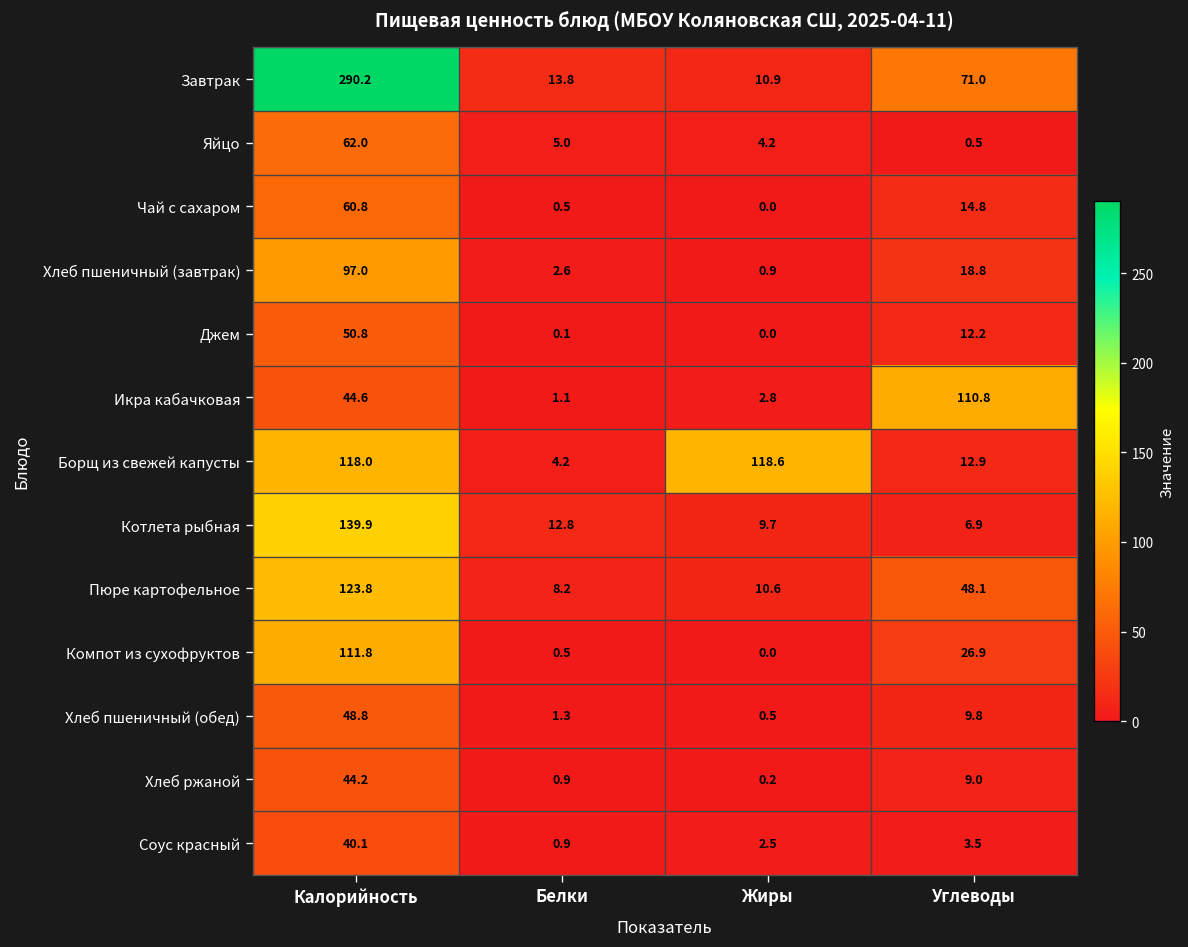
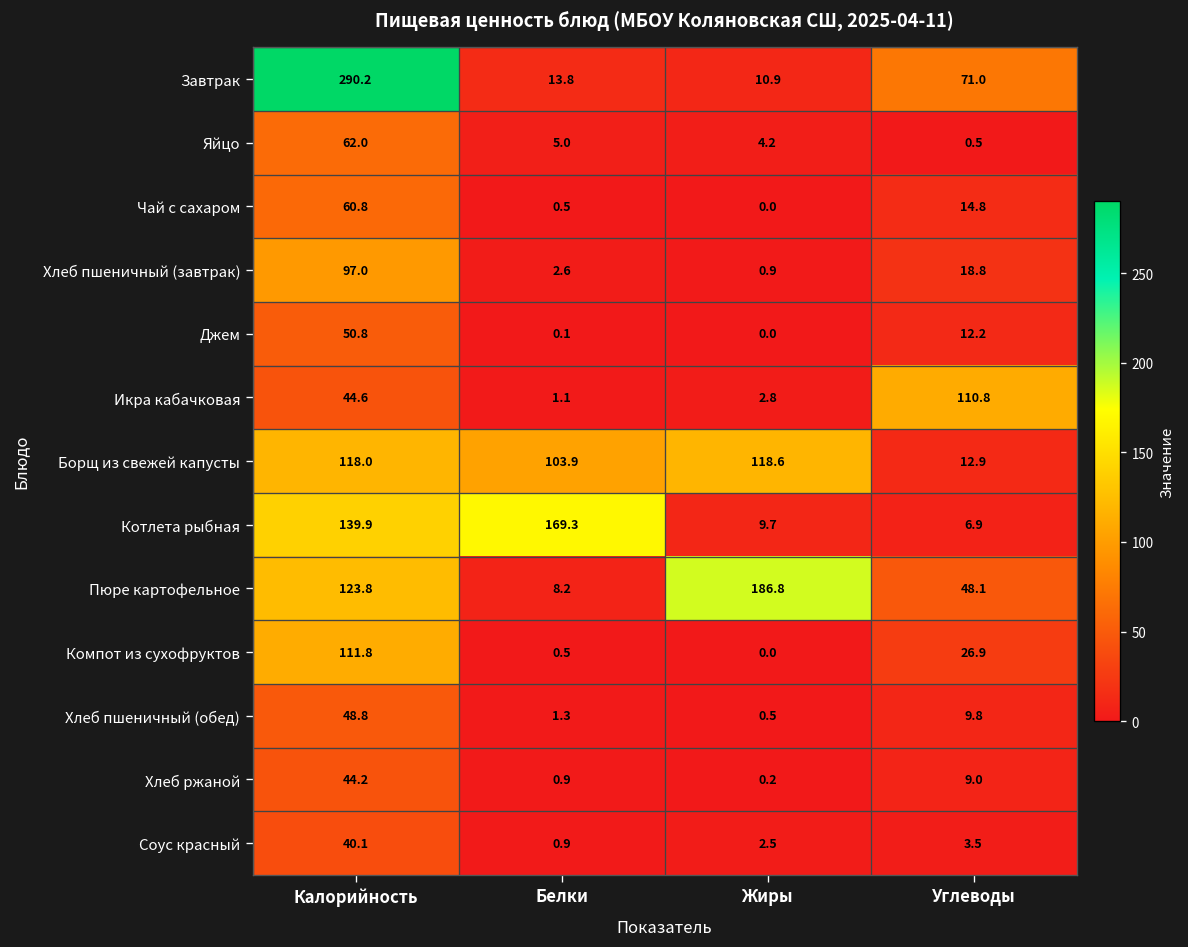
  {
    "Завтрак": {
      "Калорийность": 290.2,
      "Белки": 13.8,
      "Жиры": 10.9,
      "Углеводы": 71.0
    },
    "Яйцо": {
      "Калорийность": 62.0,
      "Белки": 5.0,
      "Жиры": 4.2,
      "Углеводы": 0.5
    },
    "Чай с сахаром": {
      "Калорийность": 60.8,
      "Белки": 0.5,
      "Жиры": 0.0,
      "Углеводы": 14.8
    },
    "Хлеб пшеничный (завтрак)": {
      "Калорийность": 97.0,
      "Белки": 2.6,
      "Жиры": 0.9,
      "Углеводы": 18.8
    },
    "Джем": {
      "Калорийность": 50.8,
      "Белки": 0.1,
      "Жиры": 0.0,
      "Углеводы": 12.2
    },
    "Икра кабачковая": {
      "Калорийность": 44.6,
      "Белки": 1.1,
      "Жиры": 2.8,
      "Углеводы": 110.8
    },
    "Борщ из свежей капусты": {
      "Калорийность": 118.0,
-     "Белки": 4.2,
+     "Белки": 103.9,
      "Жиры": 118.6,
      "Углеводы": 12.9
    },
    "Котлета рыбная": {
      "Калорийность": 139.9,
-     "Белки": 12.8,
+     "Белки": 169.3,
      "Жиры": 9.7,
      "Углеводы": 6.9
    },
    "Пюре картофельное": {
      "Калорийность": 123.8,
      "Белки": 8.2,
-     "Жиры": 10.6,
+     "Жиры": 186.8,
      "Углеводы": 48.1
    },
    "Компот из сухофруктов": {
      "Калорийность": 111.8,
      "Белки": 0.5,
      "Жиры": 0.0,
      "Углеводы": 26.9
    },
    "Хлеб пшеничный (обед)": {
      "Калорийность": 48.8,
      "Белки": 1.3,
      "Жиры": 0.5,
      "Углеводы": 9.8
    },
    "Хлеб ржаной": {
      "Калорийность": 44.2,
      "Белки": 0.9,
      "Жиры": 0.2,
      "Углеводы": 9.0
    },
    "Соус красный": {
      "Калорийность": 40.1,
      "Белки": 0.9,
      "Жиры": 2.5,
      "Углеводы": 3.5
    }
  }
